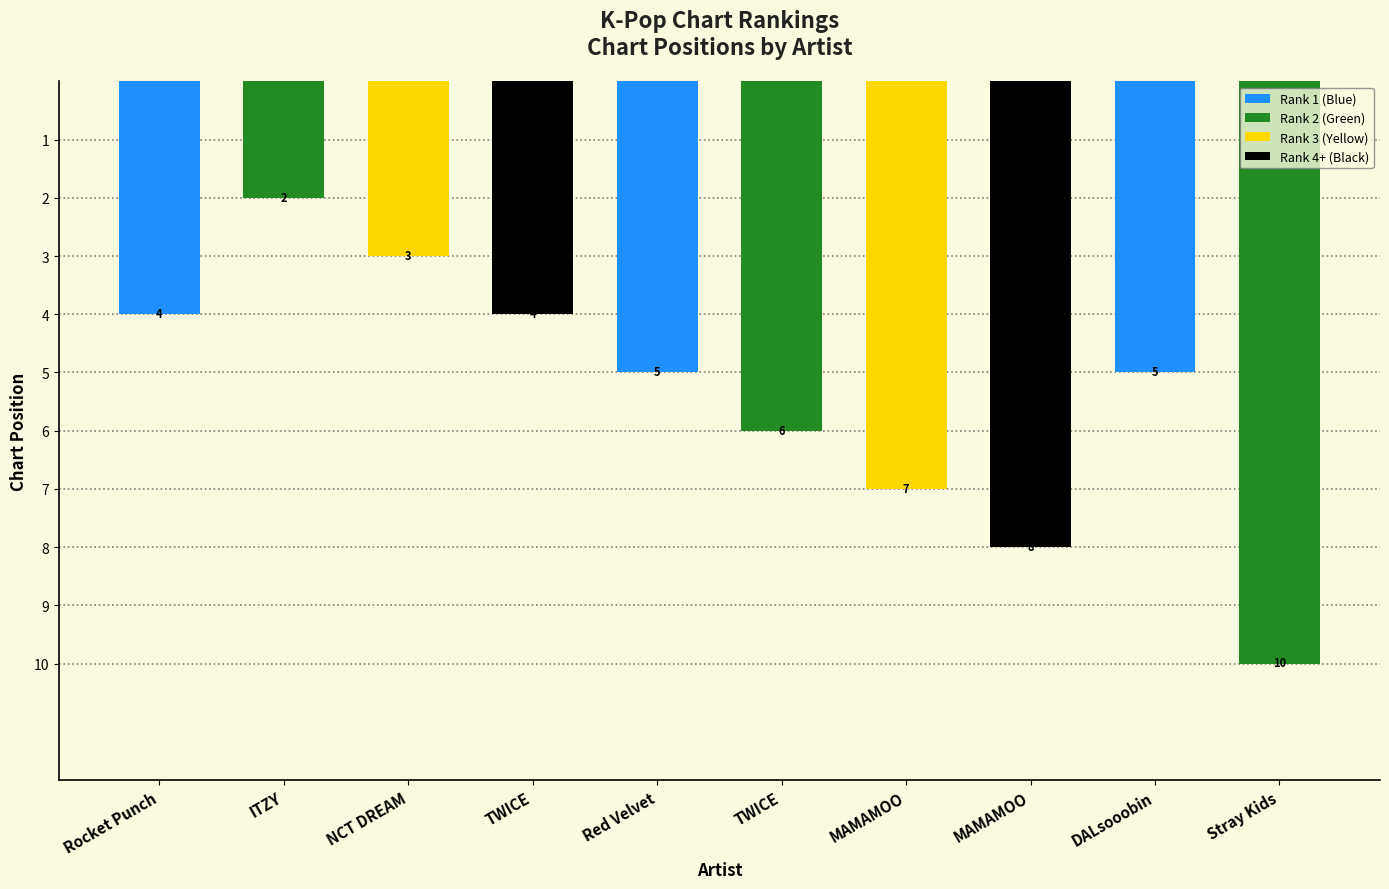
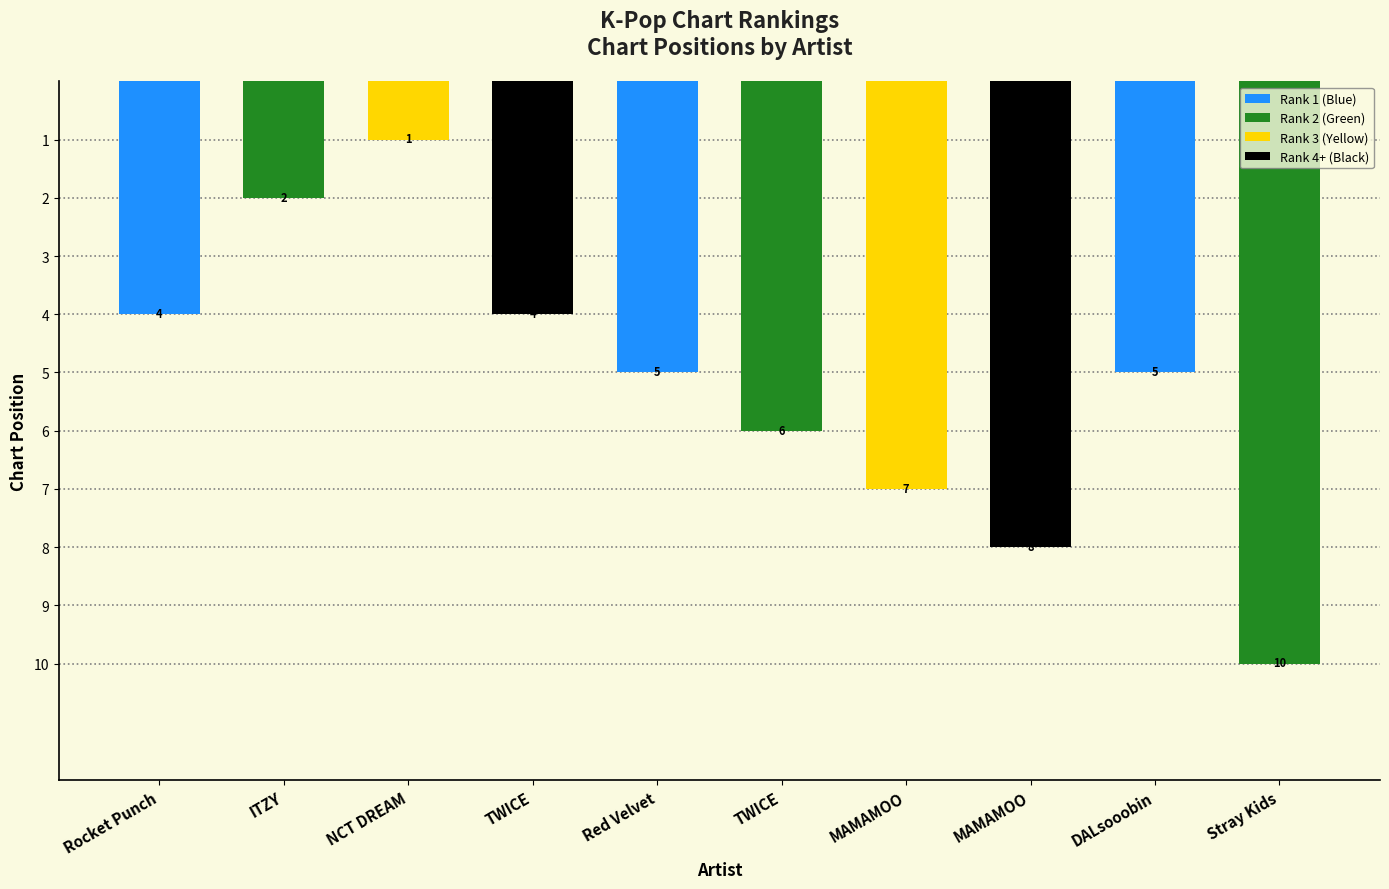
  {
    "Rocket Punch": 4,
    "ITZY": 2,
-   "NCT DREAM": 3,
+   "NCT DREAM": 1,
    "Red Velvet": 5,
    "DALsooobin": 5,
    "Stray Kids": 10
  }
